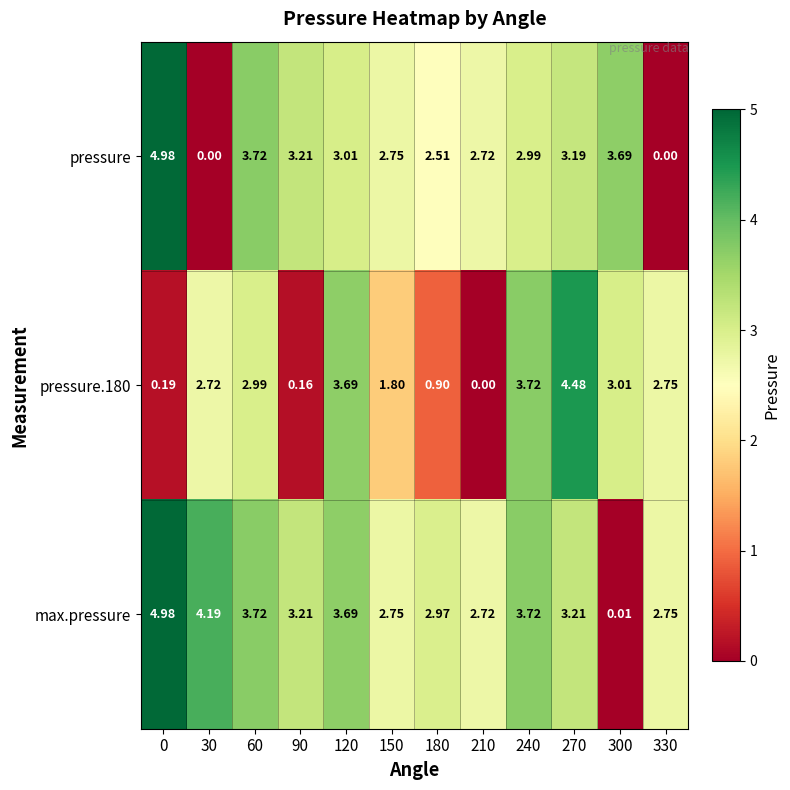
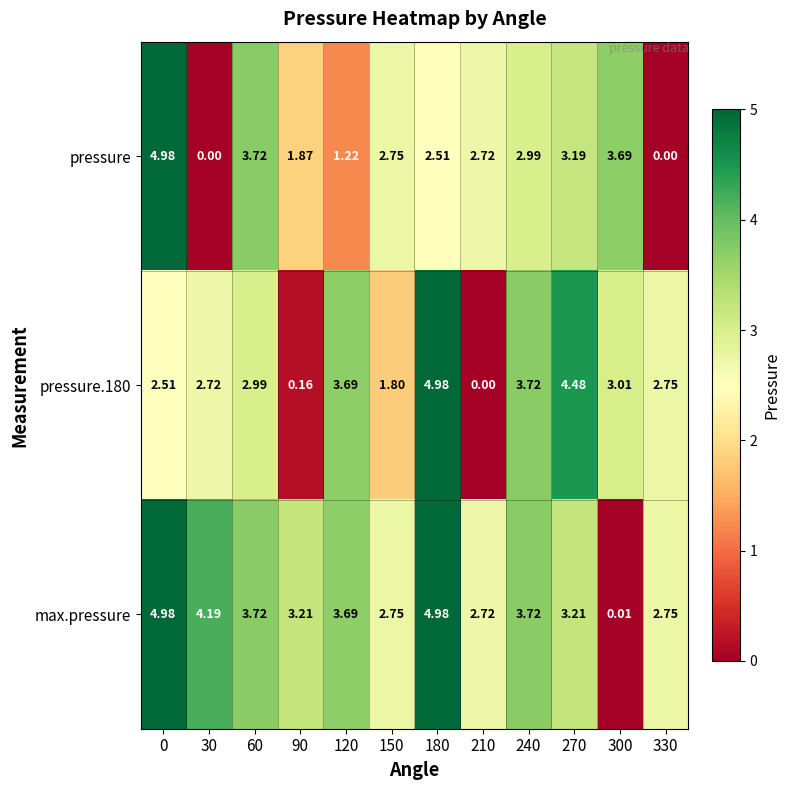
  {
    "pressure": {
      "0": 4.98,
      "30": 0.00,
      "60": 3.72,
-     "90": 3.21,
-     "120": 3.01,
+     "90": 1.87,
+     "120": 1.22,
      "150": 2.75,
      "180": 2.51,
      "210": 2.72,
      "240": 2.99,
      "270": 3.19,
      "300": 3.69
    },
    "pressure.180": {
-     "0": 0.19,
+     "0": 2.51,
      "30": 2.72,
      "60": 2.99,
      "90": 0.16,
      "120": 3.69,
      "150": 1.80,
-     "180": 0.90,
+     "180": 4.98,
      "210": 0.00,
      "240": 3.72,
      "270": 4.48,
      "300": 3.01,
      "330": 2.75
    },
    "max.pressure": {
      "0": 4.98,
      "30": 4.19,
      "60": 3.72,
      "90": 3.21,
      "120": 3.69,
      "150": 2.75,
-     "180": 2.97,
+     "180": 4.98,
      "210": 2.72,
      "240": 3.72,
      "270": 3.21,
      "300": 0.01,
      "330": 2.75
    }
  }
